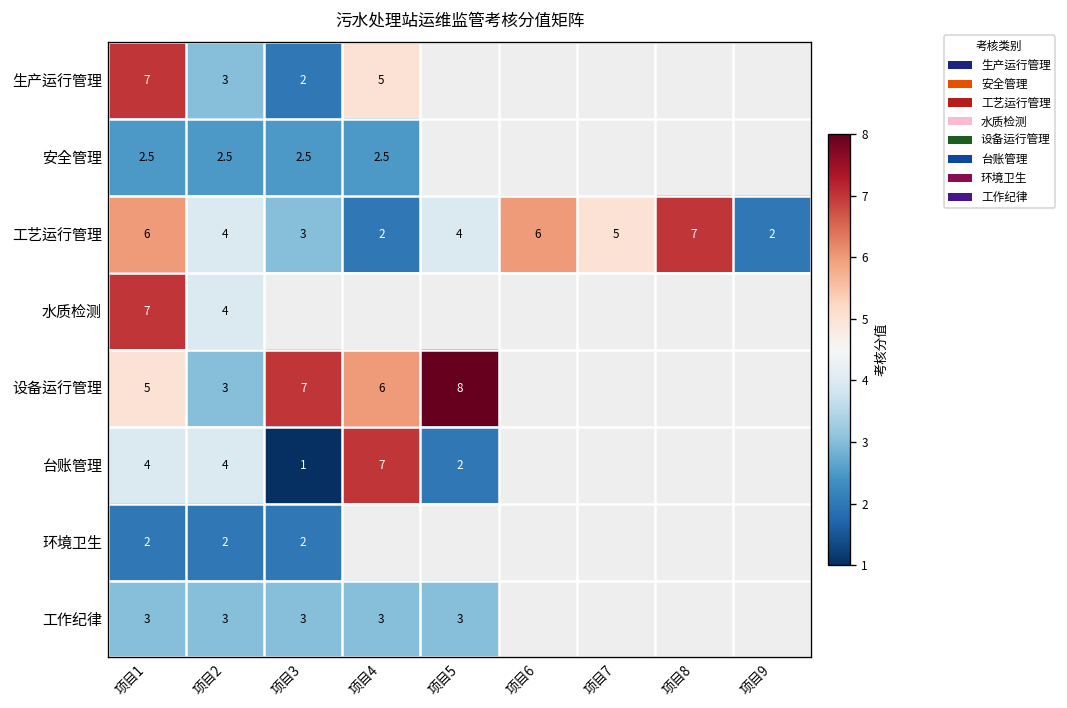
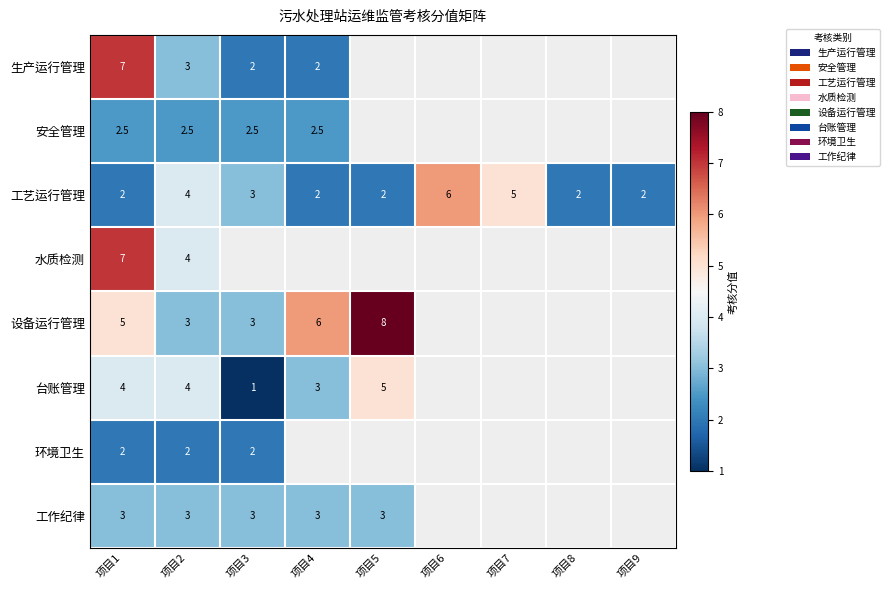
  {
    "生产运行管理": {
      "项目1": 7,
      "项目2": 3,
      "项目3": 2,
-     "项目4": 5
+     "项目4": 2
    },
    "安全管理": {
      "项目1": 2.5,
      "项目2": 2.5,
      "项目3": 2.5,
      "项目4": 2.5
    },
    "工艺运行管理": {
-     "项目1": 6,
+     "项目1": 2,
      "项目2": 4,
      "项目3": 3,
      "项目4": 2,
-     "项目5": 4,
+     "项目5": 2,
      "项目6": 6,
      "项目7": 5,
-     "项目8": 7,
+     "项目8": 2,
      "项目9": 2
    },
    "水质检测": {
      "项目1": 7,
      "项目2": 4
    },
    "设备运行管理": {
      "项目1": 5,
      "项目2": 3,
-     "项目3": 7,
+     "项目3": 3,
      "项目4": 6,
      "项目5": 8
    },
    "台账管理": {
      "项目1": 4,
      "项目2": 4,
      "项目3": 1,
-     "项目4": 7,
-     "项目5": 2
+     "项目4": 3,
+     "项目5": 5
    },
    "环境卫生": {
      "项目1": 2,
      "项目2": 2,
      "项目3": 2
    },
    "工作纪律": {
      "项目1": 3,
      "项目2": 3,
      "项目3": 3,
      "项目4": 3,
      "项目5": 3
    }
  }
